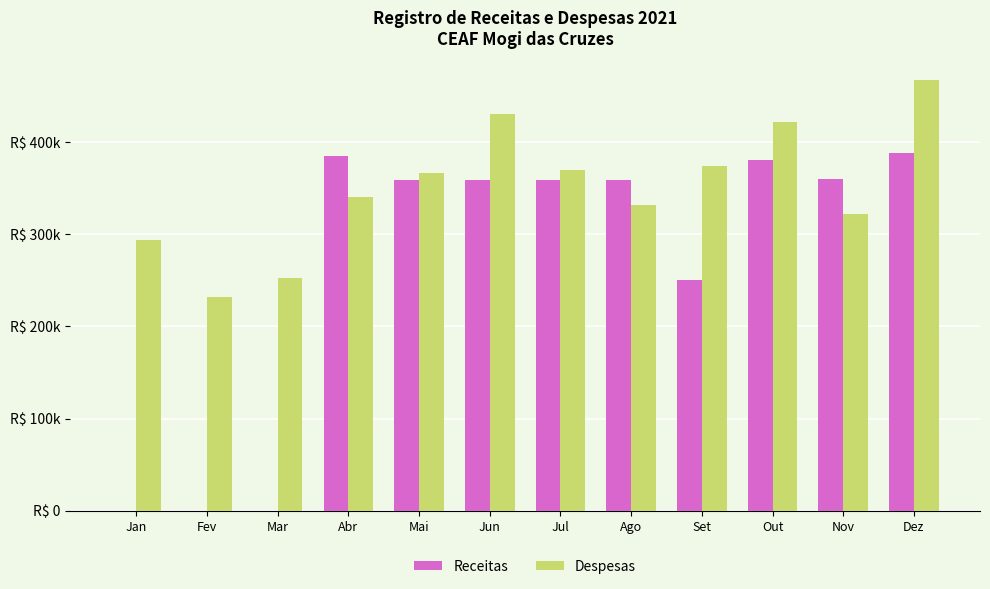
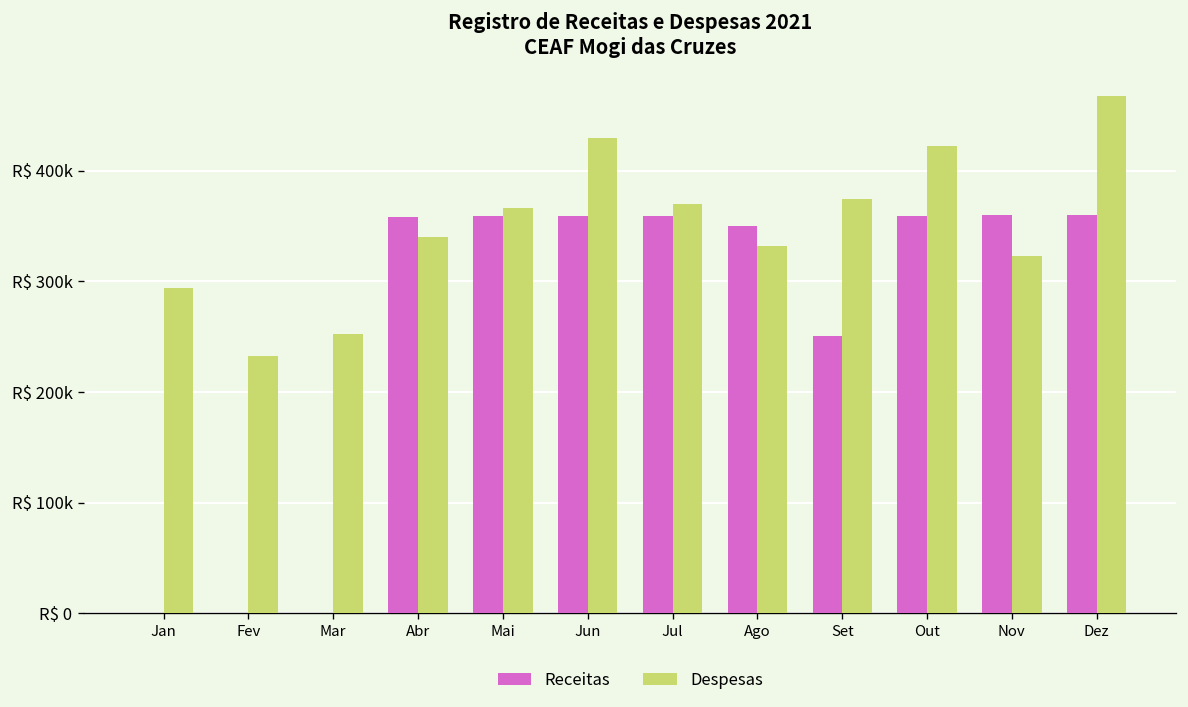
  {
    "Receitas": {
      "Mar": "R$ 0",
-     "Abr": "R$ 390000",
+     "Abr": "R$ 360000",
      "Mai": "R$ 360000",
      "Jun": "R$ 360000",
      "Jul": "R$ 360000",
-     "Ago": "R$ 360000",
+     "Ago": "R$ 350000",
      "Set": "R$ 250000",
-     "Out": "R$ 380000",
+     "Out": "R$ 360000",
      "Nov": "R$ 360000",
-     "Dez": "R$ 390000"
+     "Dez": "R$ 360000"
    },
    "Despesas": {
      "Jan": "R$ 290000",
      "Fev": "R$ 230000",
      "Mar": "R$ 250000",
      "Abr": "R$ 340000",
      "Mai": "R$ 370000",
      "Jun": "R$ 430000",
      "Jul": "R$ 370000",
      "Ago": "R$ 330000",
      "Set": "R$ 370000",
      "Out": "R$ 420000",
      "Nov": "R$ 320000",
      "Dez": "R$ 470000"
    }
  }
